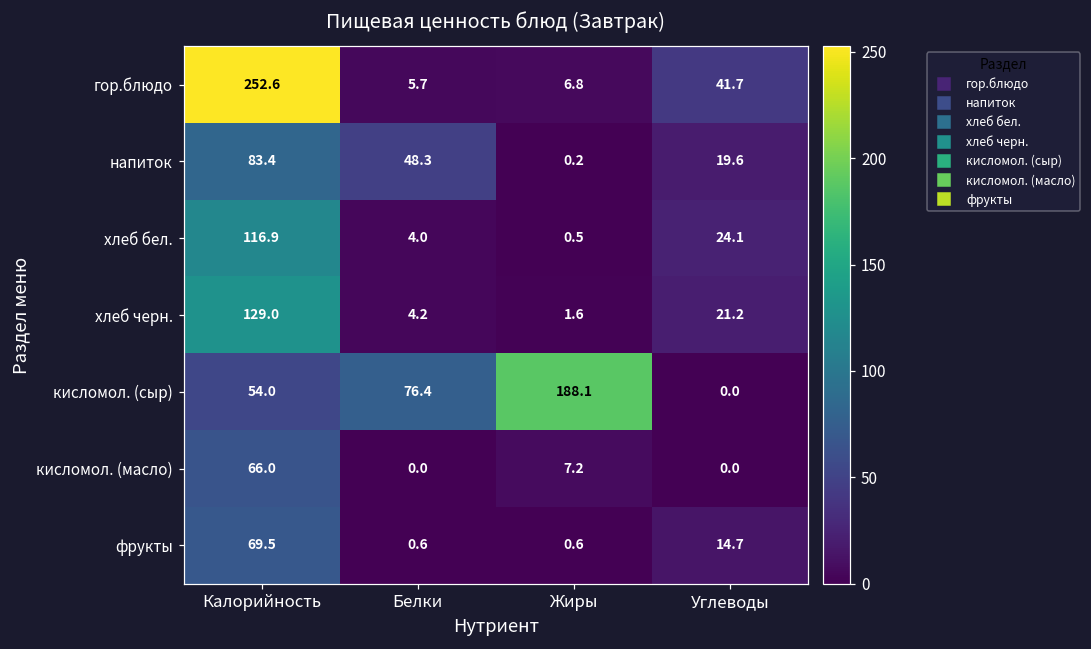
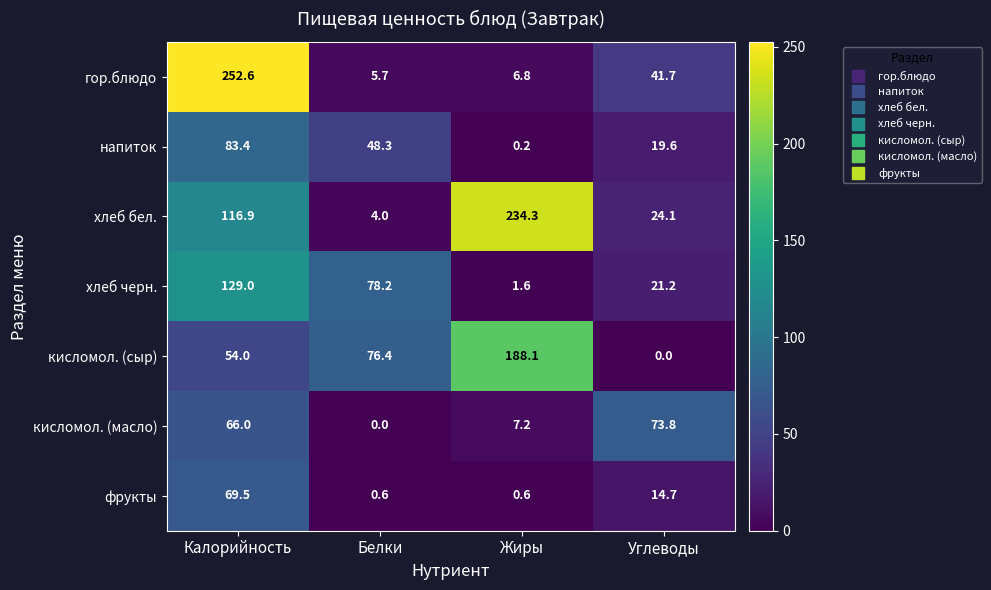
  {
    "гор.блюдо": {
      "Калорийность": 252.6,
      "Белки": 5.7,
      "Жиры": 6.8,
      "Углеводы": 41.7
    },
    "напиток": {
      "Калорийность": 83.4,
      "Белки": 48.3,
      "Жиры": 0.2,
      "Углеводы": 19.6
    },
    "хлеб бел.": {
      "Калорийность": 116.9,
      "Белки": 4.0,
-     "Жиры": 0.5,
+     "Жиры": 234.3,
      "Углеводы": 24.1
    },
    "хлеб черн.": {
      "Калорийность": 129.0,
-     "Белки": 4.2,
+     "Белки": 78.2,
      "Жиры": 1.6,
      "Углеводы": 21.2
    },
    "кисломол. (сыр)": {
      "Калорийность": 54.0,
      "Белки": 76.4,
      "Жиры": 188.1,
      "Углеводы": 0.0
    },
    "кисломол. (масло)": {
      "Калорийность": 66.0,
      "Белки": 0.0,
      "Жиры": 7.2,
-     "Углеводы": 0.0
+     "Углеводы": 73.8
    },
    "фрукты": {
      "Калорийность": 69.5,
      "Белки": 0.6,
      "Жиры": 0.6,
      "Углеводы": 14.7
    }
  }
